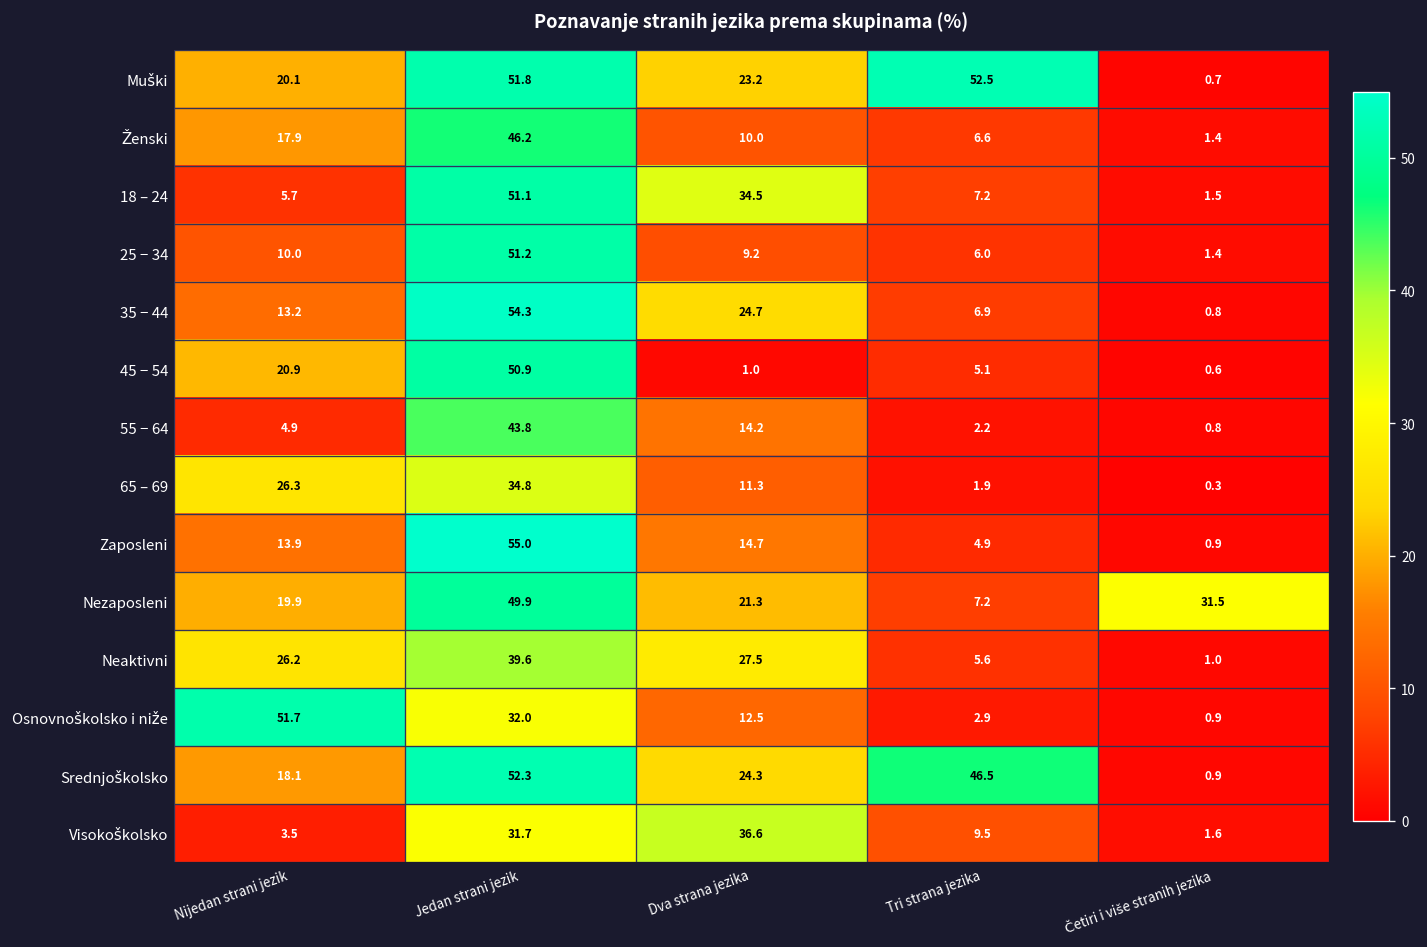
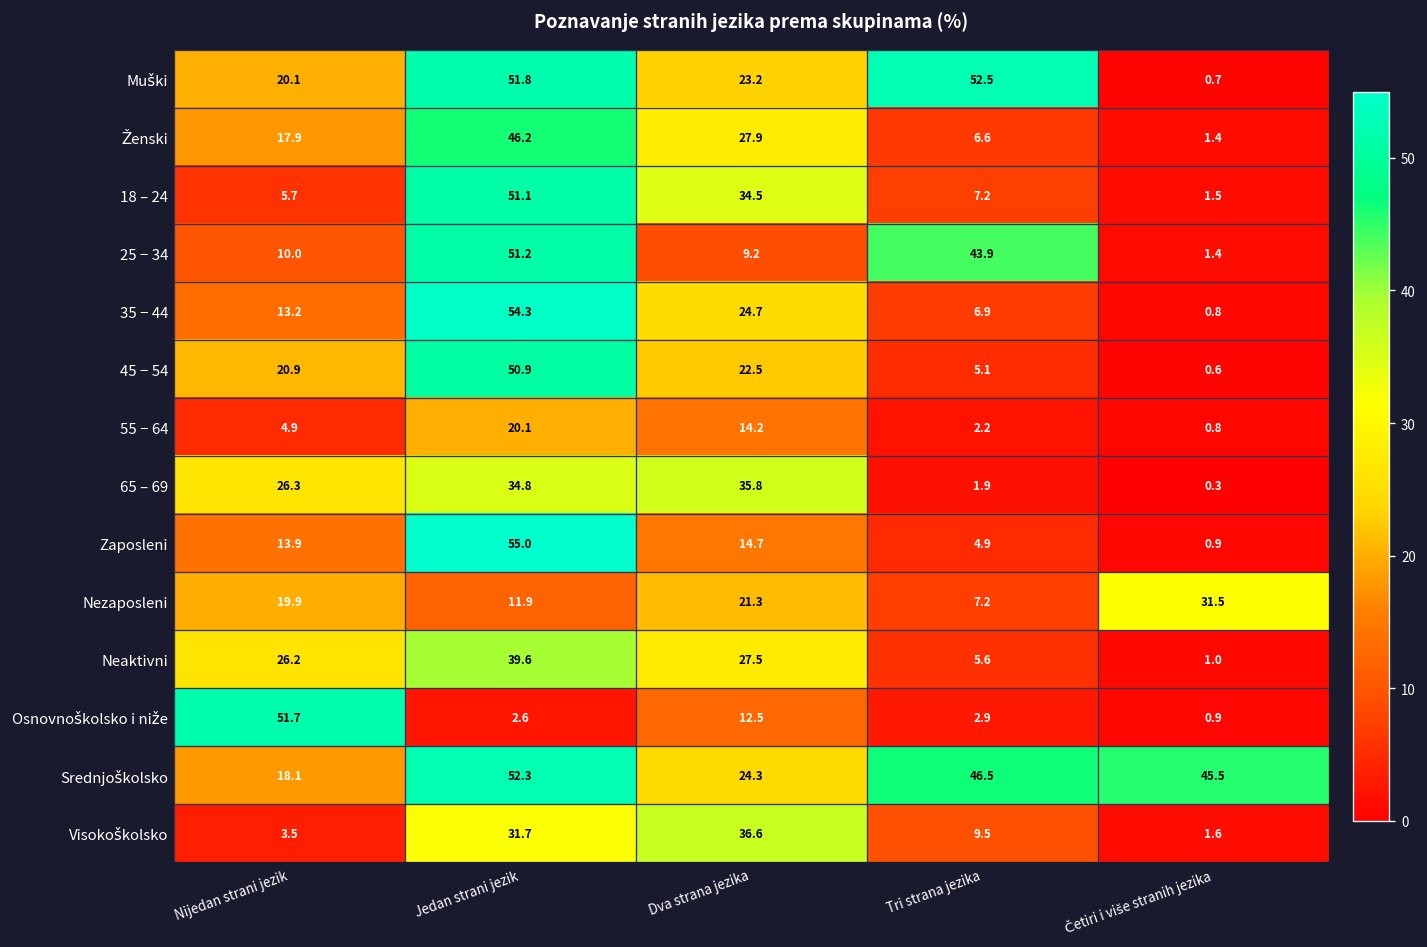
  {
    "Muški": {
      "Nijedan strani jezik": 20.1,
      "Jedan strani jezik": 51.8,
      "Dva strana jezika": 23.2,
      "Tri strana jezika": 52.5,
      "Četiri i više stranih jezika": 0.7
    },
    "Ženski": {
      "Nijedan strani jezik": 17.9,
      "Jedan strani jezik": 46.2,
-     "Dva strana jezika": 10.0,
+     "Dva strana jezika": 27.9,
      "Tri strana jezika": 6.6,
      "Četiri i više stranih jezika": 1.4
    },
    "18 – 24": {
      "Nijedan strani jezik": 5.7,
      "Jedan strani jezik": 51.1,
      "Dva strana jezika": 34.5,
      "Tri strana jezika": 7.2,
      "Četiri i više stranih jezika": 1.5
    },
    "25 − 34": {
      "Nijedan strani jezik": 10.0,
      "Jedan strani jezik": 51.2,
      "Dva strana jezika": 9.2,
-     "Tri strana jezika": 6.0,
+     "Tri strana jezika": 43.9,
      "Četiri i više stranih jezika": 1.4
    },
    "35 − 44": {
      "Nijedan strani jezik": 13.2,
      "Jedan strani jezik": 54.3,
      "Dva strana jezika": 24.7,
      "Tri strana jezika": 6.9,
      "Četiri i više stranih jezika": 0.8
    },
    "45 − 54": {
      "Nijedan strani jezik": 20.9,
      "Jedan strani jezik": 50.9,
-     "Dva strana jezika": 1.0,
+     "Dva strana jezika": 22.5,
      "Tri strana jezika": 5.1,
      "Četiri i više stranih jezika": 0.6
    },
    "55 − 64": {
      "Nijedan strani jezik": 4.9,
-     "Jedan strani jezik": 43.8,
+     "Jedan strani jezik": 20.1,
      "Dva strana jezika": 14.2,
      "Tri strana jezika": 2.2,
      "Četiri i više stranih jezika": 0.8
    },
    "65 – 69": {
      "Nijedan strani jezik": 26.3,
      "Jedan strani jezik": 34.8,
-     "Dva strana jezika": 11.3,
+     "Dva strana jezika": 35.8,
      "Tri strana jezika": 1.9,
      "Četiri i više stranih jezika": 0.3
    },
    "Zaposleni": {
      "Nijedan strani jezik": 13.9,
      "Jedan strani jezik": 55.0,
      "Dva strana jezika": 14.7,
      "Tri strana jezika": 4.9,
      "Četiri i više stranih jezika": 0.9
    },
    "Nezaposleni": {
      "Nijedan strani jezik": 19.9,
-     "Jedan strani jezik": 49.9,
+     "Jedan strani jezik": 11.9,
      "Dva strana jezika": 21.3,
      "Tri strana jezika": 7.2,
      "Četiri i više stranih jezika": 31.5
    },
    "Neaktivni": {
      "Nijedan strani jezik": 26.2,
      "Jedan strani jezik": 39.6,
      "Dva strana jezika": 27.5,
      "Tri strana jezika": 5.6,
      "Četiri i više stranih jezika": 1.0
    },
    "Osnovnoškolsko i niže": {
      "Nijedan strani jezik": 51.7,
-     "Jedan strani jezik": 32.0,
+     "Jedan strani jezik": 2.6,
      "Dva strana jezika": 12.5,
      "Tri strana jezika": 2.9,
      "Četiri i više stranih jezika": 0.9
    },
    "Srednjoškolsko": {
      "Nijedan strani jezik": 18.1,
      "Jedan strani jezik": 52.3,
      "Dva strana jezika": 24.3,
      "Tri strana jezika": 46.5,
-     "Četiri i više stranih jezika": 0.9
+     "Četiri i više stranih jezika": 45.5
    },
    "Visokoškolsko": {
      "Nijedan strani jezik": 3.5,
      "Jedan strani jezik": 31.7,
      "Dva strana jezika": 36.6,
      "Tri strana jezika": 9.5,
      "Četiri i više stranih jezika": 1.6
    }
  }
